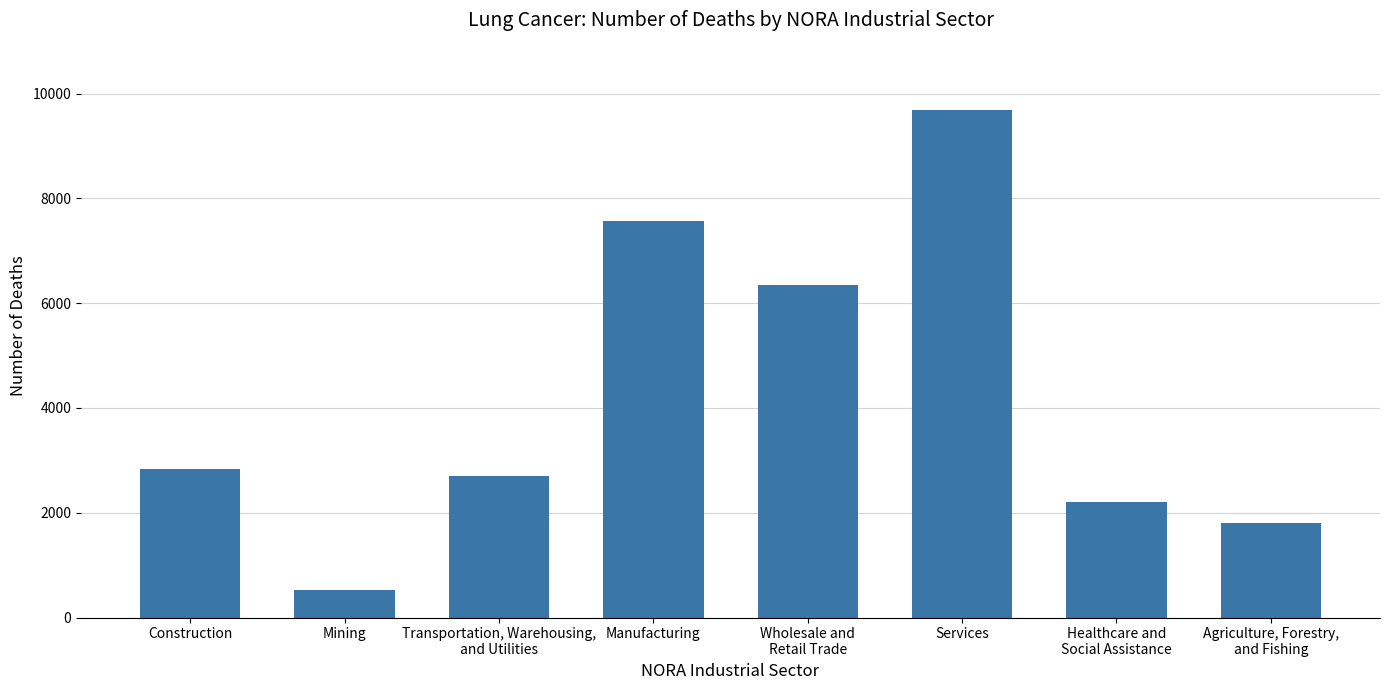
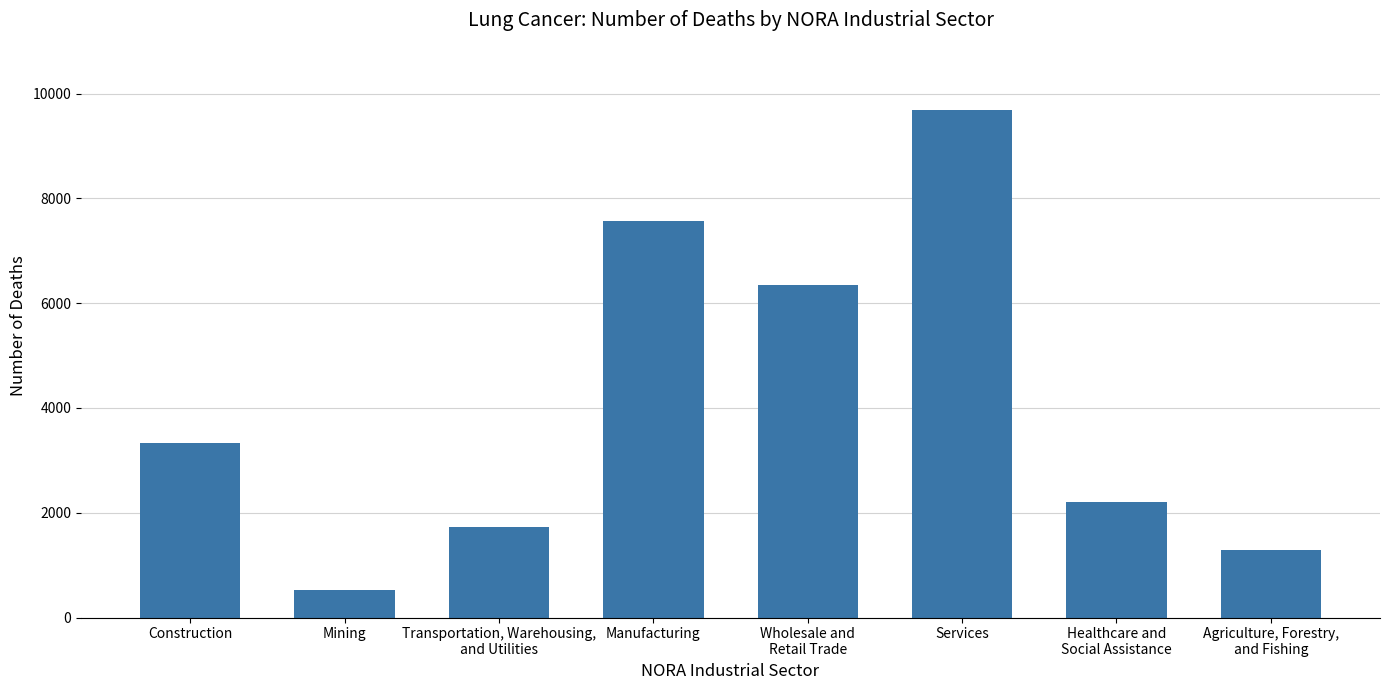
  {
-   "Construction": 2800,
+   "Construction": 3300,
    "Mining": 500,
-   "Transportation, Warehousing, and Utilities": 2700,
+   "Transportation, Warehousing, and Utilities": 1700,
    "Manufacturing": 7600,
    "Wholesale and Retail Trade": 6300,
    "Services": 9700,
    "Healthcare and Social Assistance": 2200,
-   "Agriculture, Forestry, and Fishing": 1800
+   "Agriculture, Forestry, and Fishing": 1300
  }
